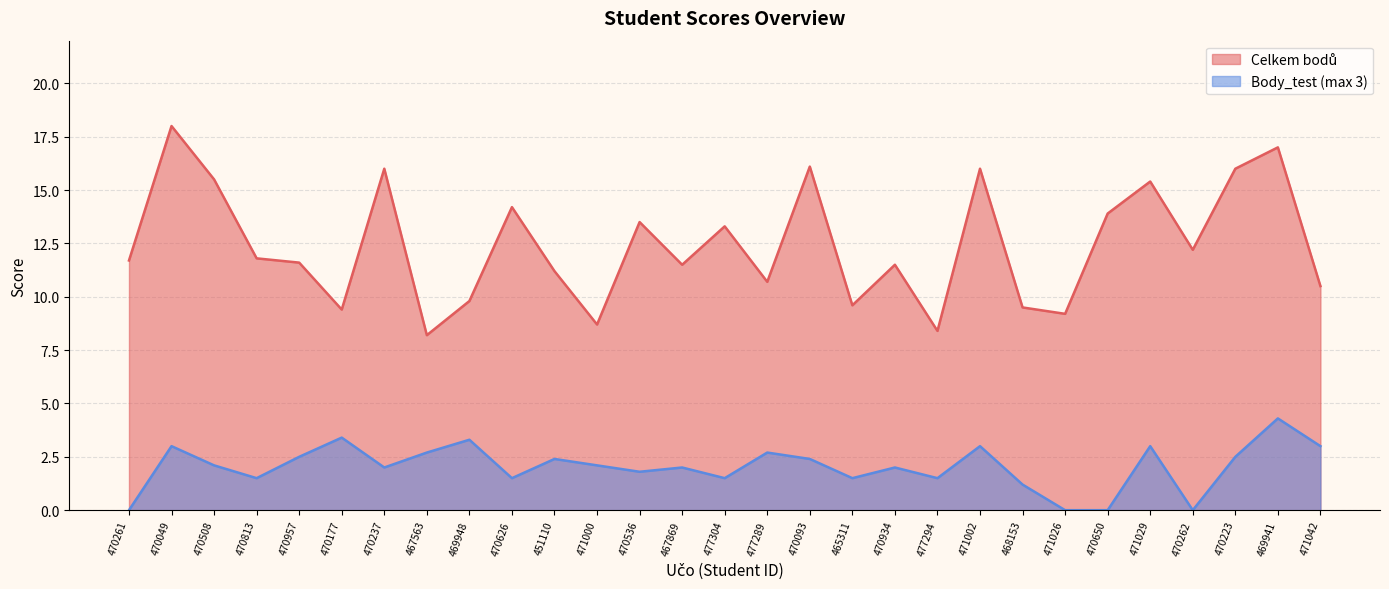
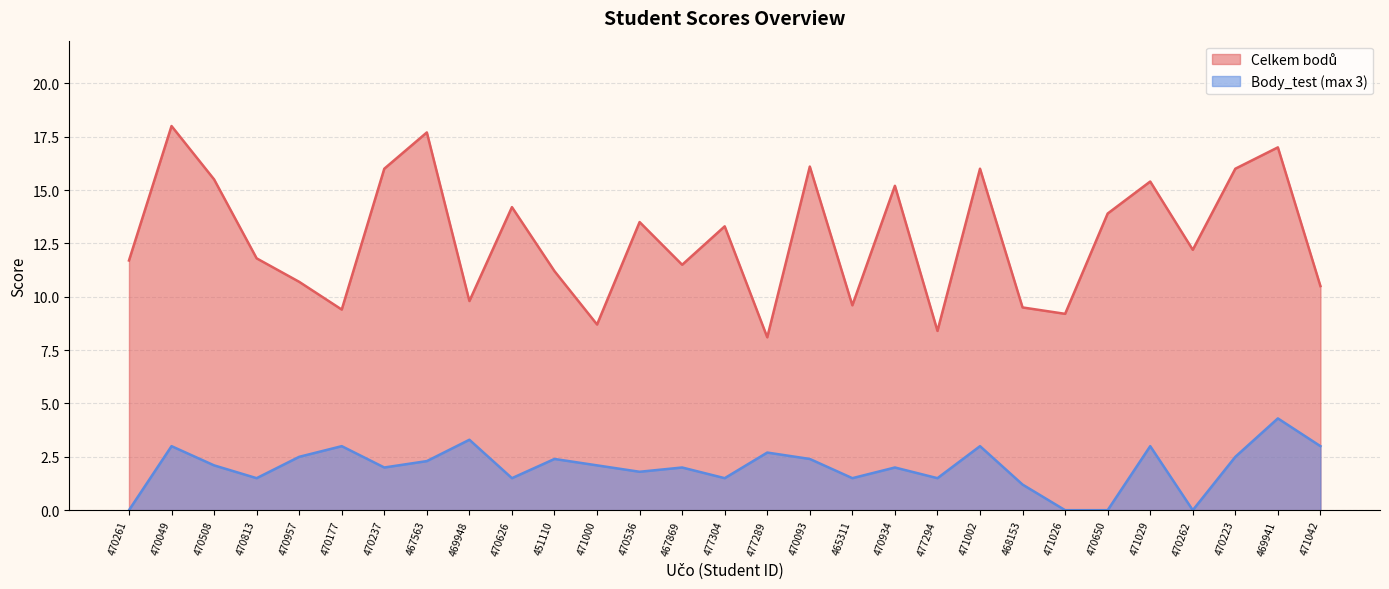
  {
    "Celkem bodů": {
      "470261": 11.7,
      "470049": 18.0,
      "470508": 15.5,
      "470813": 11.8,
-     "470957": 11.6,
+     "470957": 10.7,
      "470177": 9.4,
      "470237": 16.0,
-     "467563": 8.2,
+     "467563": 17.7,
      "469948": 9.8,
      "470626": 14.2,
      "451110": 11.2,
      "471000": 8.7,
      "470536": 13.5,
      "467869": 11.5,
      "477304": 13.3,
-     "477289": 10.7,
+     "477289": 8.1,
      "470093": 16.1,
      "465311": 9.6,
-     "470934": 11.5,
+     "470934": 15.2,
      "477294": 8.4,
      "471002": 16.0,
      "468153": 9.5,
      "471026": 9.2,
      "470650": 13.9,
      "471029": 15.4,
      "470262": 12.2,
      "470223": 16.0,
      "469941": 17.0,
      "471042": 10.5
    },
    "Body_test (max 3)": {
      "470261": 0.0,
      "470049": 3.0,
      "470508": 2.1,
      "470813": 1.5,
      "470957": 2.5,
-     "470177": 3.4,
+     "470177": 3.0,
      "470237": 2.0,
-     "467563": 2.7,
+     "467563": 2.3,
      "469948": 3.3,
      "470626": 1.5,
      "451110": 2.4,
      "471000": 2.1,
      "470536": 1.8,
      "467869": 2.0,
      "477304": 1.5,
      "477289": 2.7,
      "470093": 2.4,
      "465311": 1.5,
      "470934": 2.0,
      "477294": 1.5,
      "471002": 3.0,
      "468153": 1.2,
      "471026": 0.0,
      "470650": 0.0,
      "471029": 3.0,
      "470262": 0.0,
      "470223": 2.5,
      "469941": 4.3,
      "471042": 3.0
    }
  }
